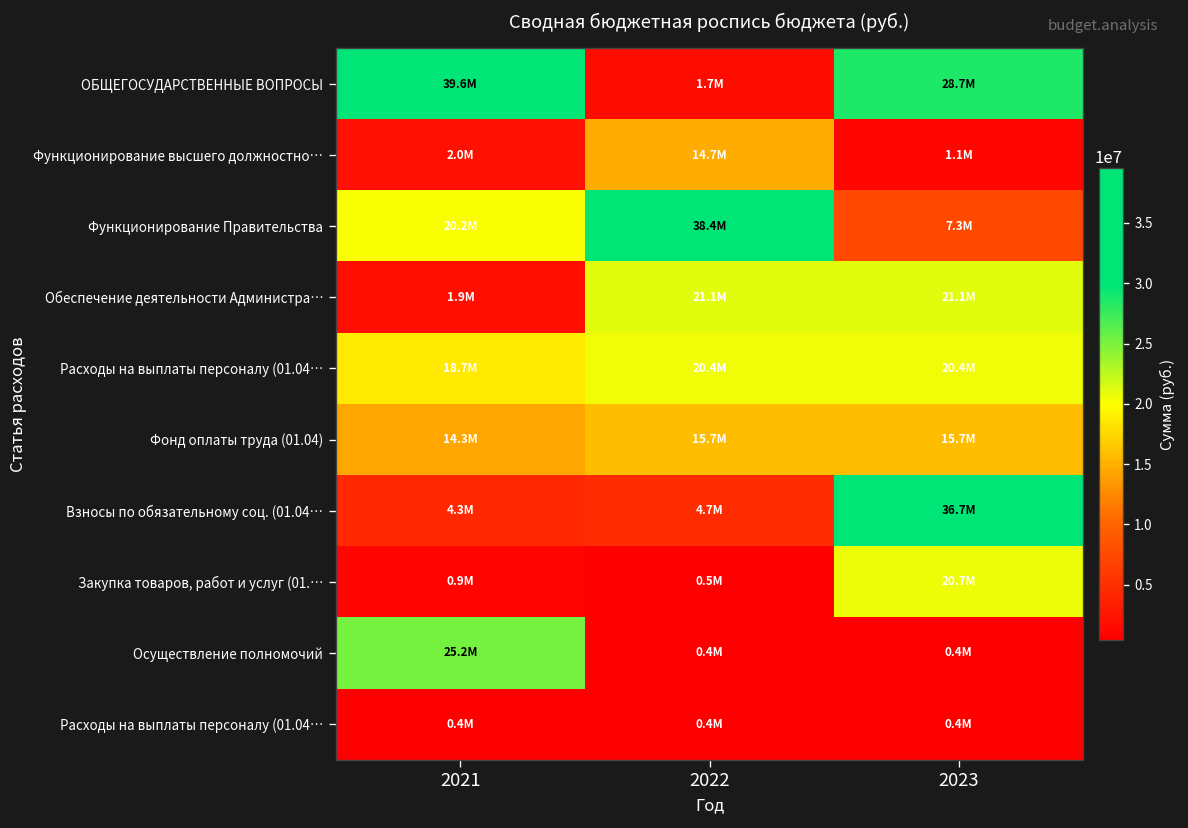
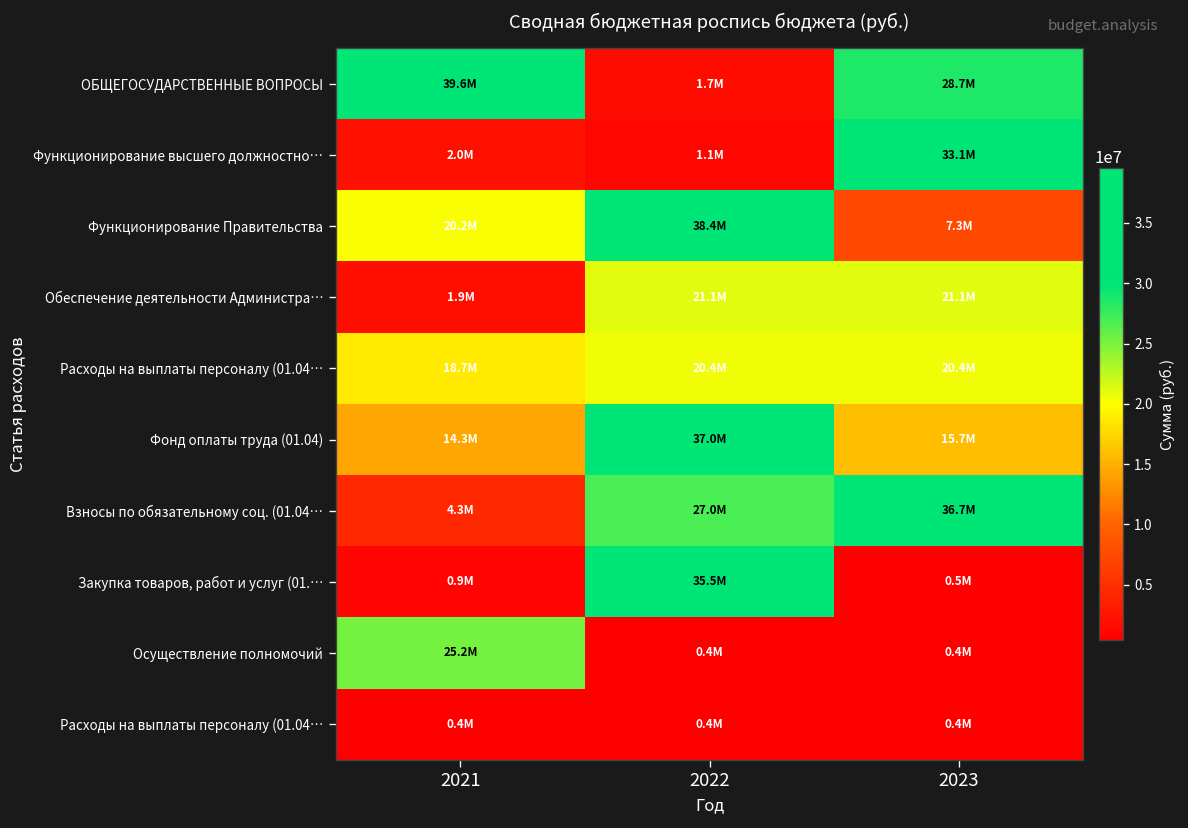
  {
    "ОБЩЕГОСУДАРСТВЕННЫЕ ВОПРОСЫ": {
      "2021": "39.6M",
      "2022": "1.7M",
      "2023": "28.7M"
    },
    "Функционирование высшего должностно…": {
      "2021": "2.0M",
-     "2022": "14.7M",
-     "2023": "1.1M"
+     "2022": "1.1M",
+     "2023": "33.1M"
    },
    "Функционирование Правительства": {
      "2021": "20.2M",
      "2022": "38.4M",
      "2023": "7.3M"
    },
    "Обеспечение деятельности Администра…": {
      "2021": "1.9M",
      "2022": "21.1M",
      "2023": "21.1M"
    },
    "Фонд оплаты труда (01.04)": {
      "2021": "14.3M",
-     "2022": "15.7M",
+     "2022": "37.0M",
      "2023": "15.7M"
    },
    "Взносы по обязательному соц. (01.04…": {
      "2021": "4.3M",
-     "2022": "4.7M",
+     "2022": "27.0M",
      "2023": "36.7M"
    },
    "Закупка товаров, работ и услуг (01.…": {
      "2021": "0.9M",
-     "2022": "0.5M",
-     "2023": "20.7M"
+     "2022": "35.5M",
+     "2023": "0.5M"
    },
    "Осуществление полномочий": {
      "2021": "25.2M",
      "2022": "0.4M",
      "2023": "0.4M"
    }
  }
